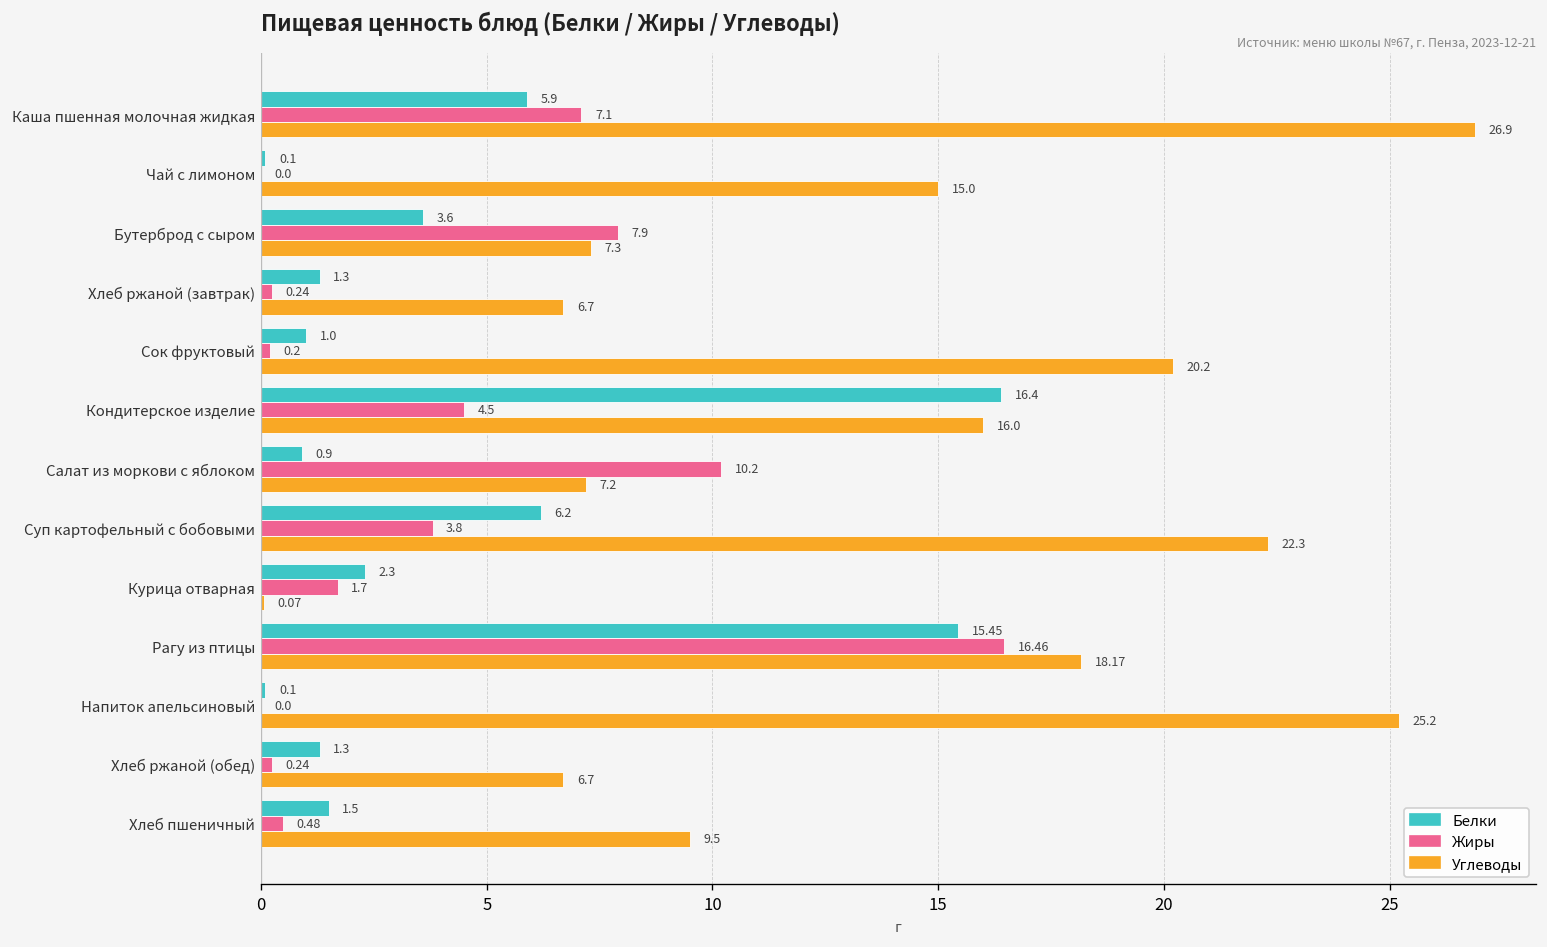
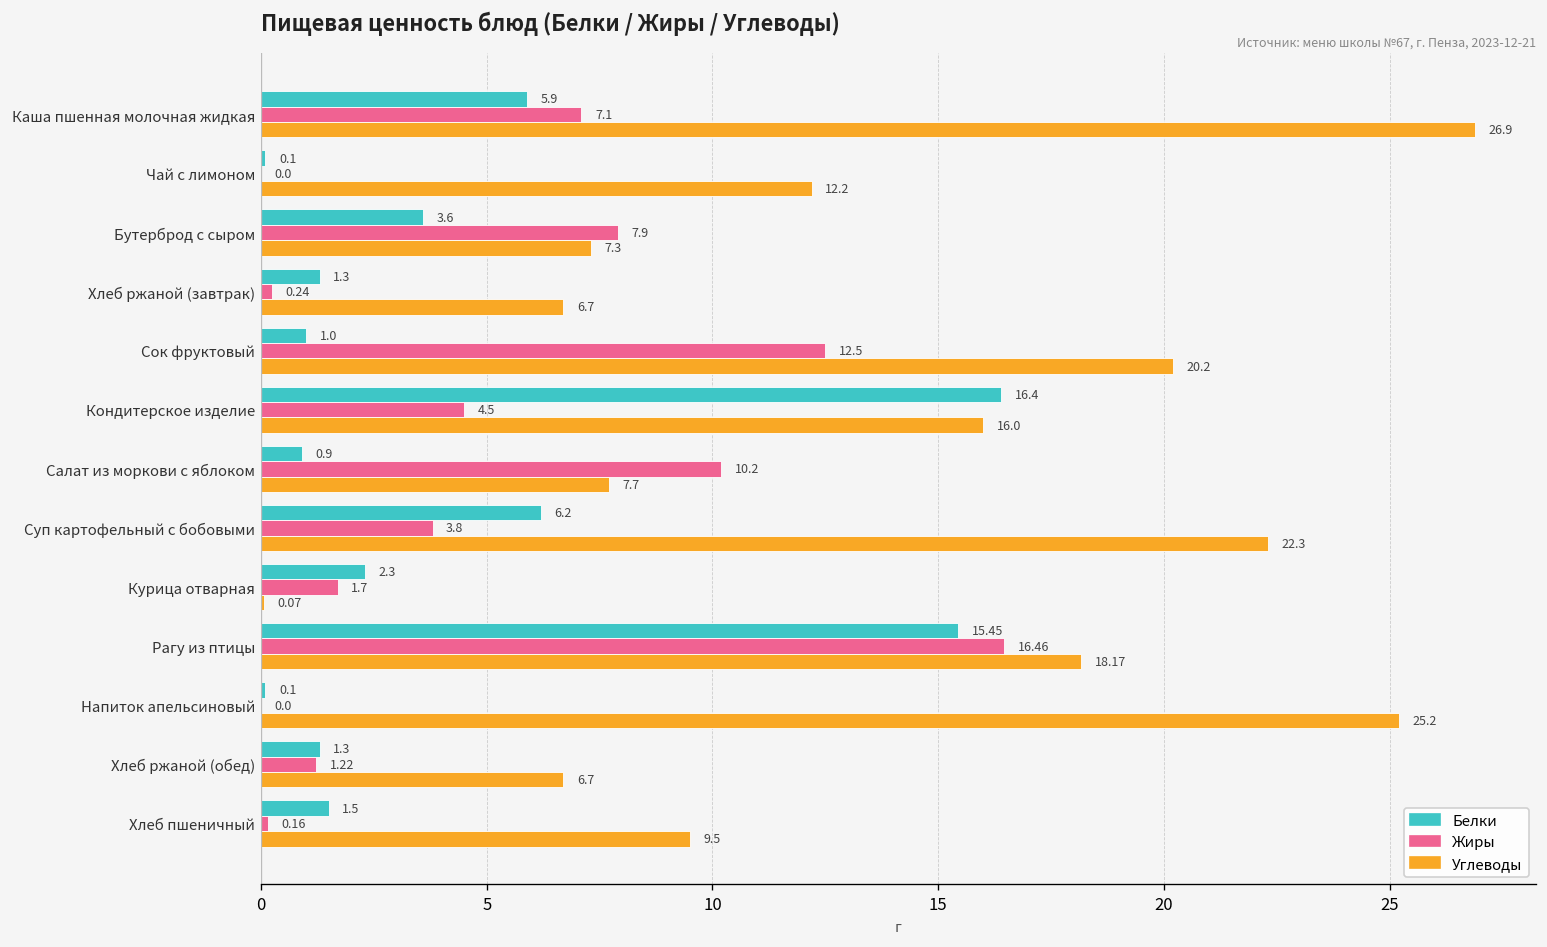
  {
    "Белки": {
      "Каша пшенная молочная жидкая": 5.9,
      "Чай с лимоном": 0.1,
      "Бутерброд с сыром": 3.6,
      "Хлеб ржаной (завтрак)": 1.3,
      "Сок фруктовый": 1.0,
      "Кондитерское изделие": 16.4,
      "Салат из моркови с яблоком": 0.9,
      "Суп картофельный с бобовыми": 6.2,
      "Курица отварная": 2.3,
      "Рагу из птицы": 15.45,
      "Напиток апельсиновый": 0.1,
      "Хлеб ржаной (обед)": 1.3,
      "Хлеб пшеничный": 1.5
    },
    "Жиры": {
      "Каша пшенная молочная жидкая": 7.1,
      "Чай с лимоном": 0.0,
      "Бутерброд с сыром": 7.9,
      "Хлеб ржаной (завтрак)": 0.24,
-     "Сок фруктовый": 0.2,
+     "Сок фруктовый": 12.5,
      "Кондитерское изделие": 4.5,
      "Салат из моркови с яблоком": 10.2,
      "Суп картофельный с бобовыми": 3.8,
      "Курица отварная": 1.7,
      "Рагу из птицы": 16.46,
      "Напиток апельсиновый": 0.0,
-     "Хлеб ржаной (обед)": 0.24,
-     "Хлеб пшеничный": 0.48
+     "Хлеб ржаной (обед)": 1.22,
+     "Хлеб пшеничный": 0.16
    },
    "Углеводы": {
      "Каша пшенная молочная жидкая": 26.9,
-     "Чай с лимоном": 15.0,
+     "Чай с лимоном": 12.2,
      "Бутерброд с сыром": 7.3,
      "Хлеб ржаной (завтрак)": 6.7,
      "Сок фруктовый": 20.2,
      "Кондитерское изделие": 16.0,
-     "Салат из моркови с яблоком": 7.2,
+     "Салат из моркови с яблоком": 7.7,
      "Суп картофельный с бобовыми": 22.3,
      "Курица отварная": 0.07,
      "Рагу из птицы": 18.17,
      "Напиток апельсиновый": 25.2,
      "Хлеб ржаной (обед)": 6.7,
      "Хлеб пшеничный": 9.5
    }
  }
